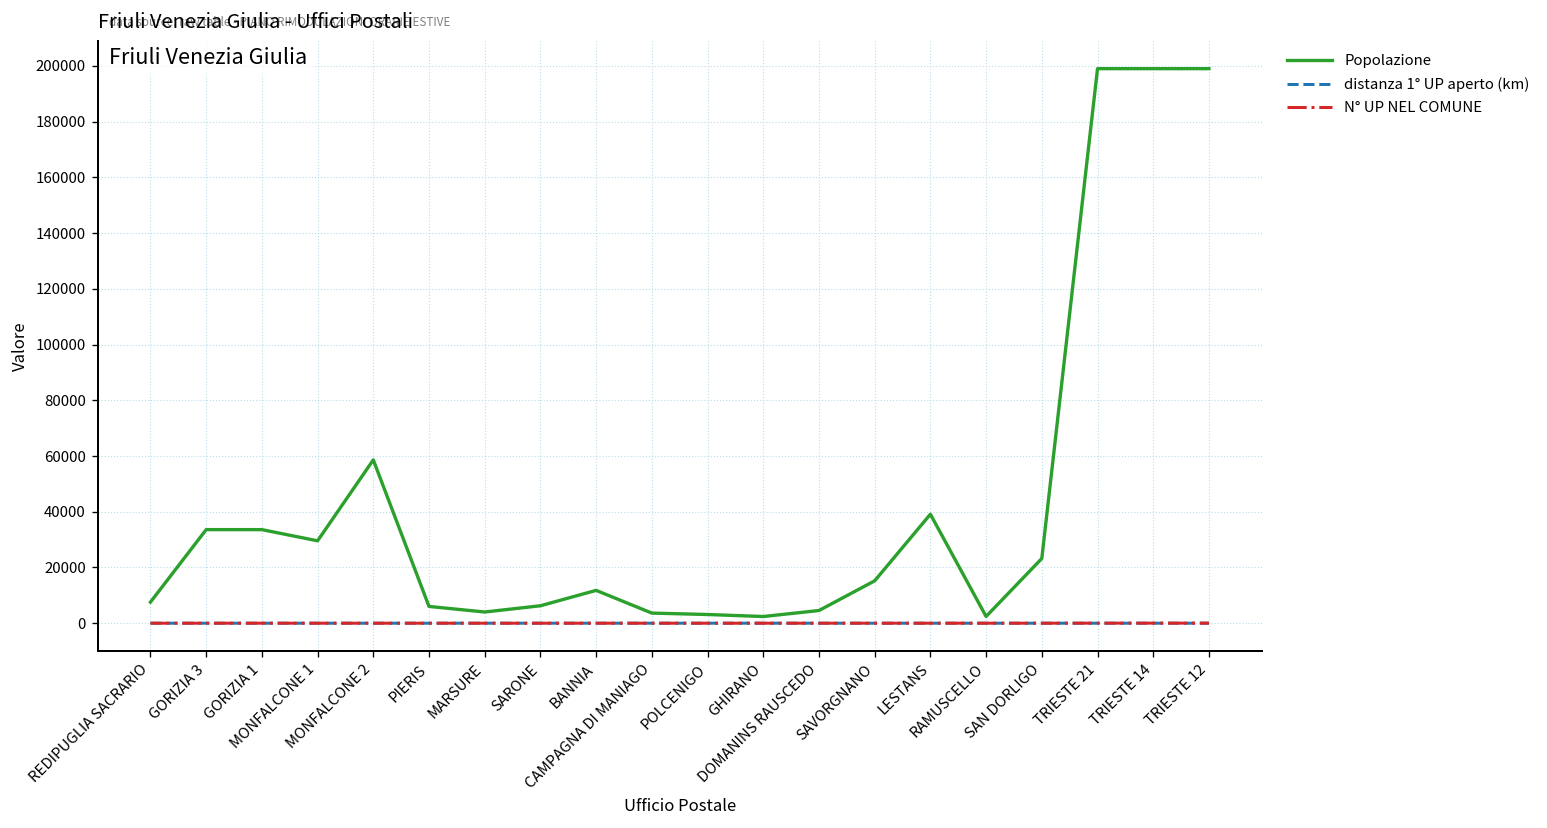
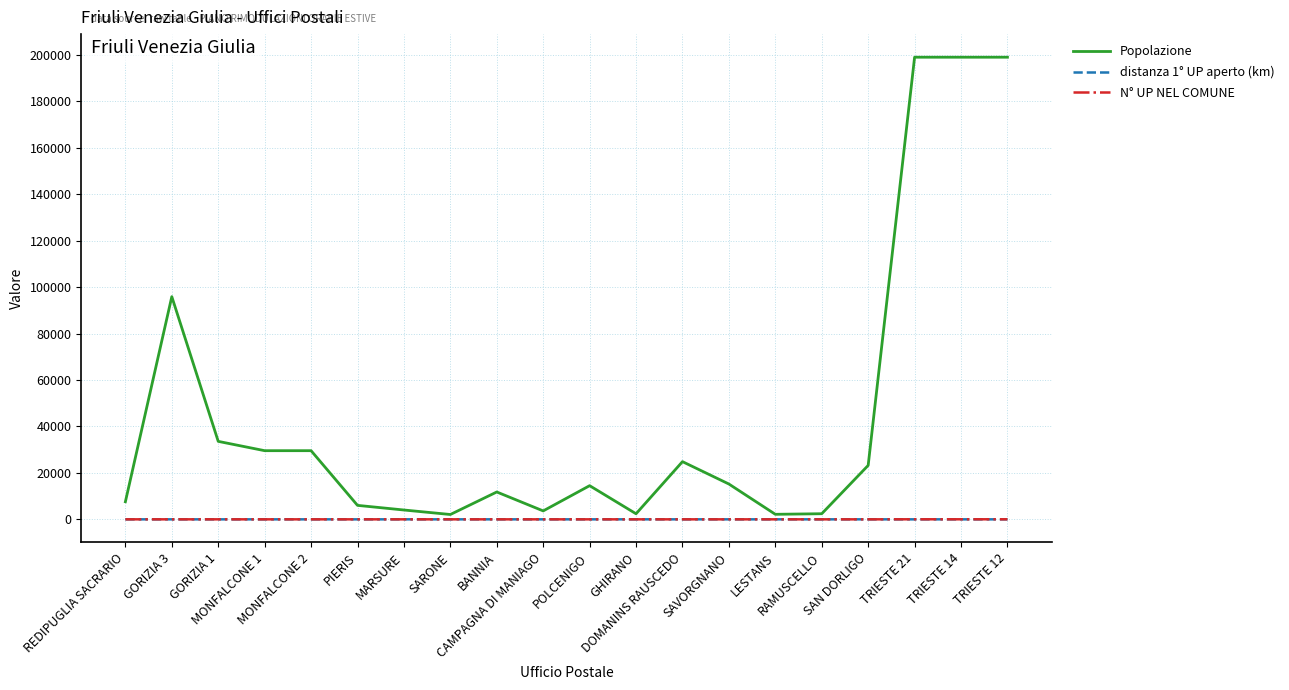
  {
    "Popolazione": {
      "REDIPUGLIA SACRARIO": 8000,
-     "GORIZIA 3": 34000,
+     "GORIZIA 3": 96000,
      "GORIZIA 1": 34000,
      "MONFALCONE 1": 30000,
-     "MONFALCONE 2": 59000,
+     "MONFALCONE 2": 30000,
      "PIERIS": 6000,
      "MARSURE": 4000,
-     "SARONE": 6000,
+     "SARONE": 2000,
      "BANNIA": 12000,
      "CAMPAGNA DI MANIAGO": 4000,
-     "POLCENIGO": 3000,
+     "POLCENIGO": 15000,
      "GHIRANO": 2000,
-     "DOMANINS RAUSCEDO": 5000,
+     "DOMANINS RAUSCEDO": 25000,
      "SAVORGNANO": 15000,
-     "LESTANS": 39000,
+     "LESTANS": 2000,
      "RAMUSCELLO": 2000,
      "SAN DORLIGO": 23000,
      "TRIESTE 21": 199000,
      "TRIESTE 14": 199000,
      "TRIESTE 12": 199000
    },
    "N° UP NEL COMUNE": {
      "REDIPUGLIA SACRARIO": 0,
      "GORIZIA 3": 0,
      "GORIZIA 1": 0,
      "MONFALCONE 1": 0,
      "MONFALCONE 2": 0,
      "PIERIS": 0,
      "MARSURE": 0,
      "SARONE": 0,
      "BANNIA": 0,
      "CAMPAGNA DI MANIAGO": 0,
      "POLCENIGO": 0,
      "GHIRANO": 0,
      "DOMANINS RAUSCEDO": 0,
      "SAVORGNANO": 0,
      "LESTANS": 0,
      "RAMUSCELLO": 0,
      "SAN DORLIGO": 0,
      "TRIESTE 21": 0,
      "TRIESTE 14": 0,
      "TRIESTE 12": 0
    }
  }
